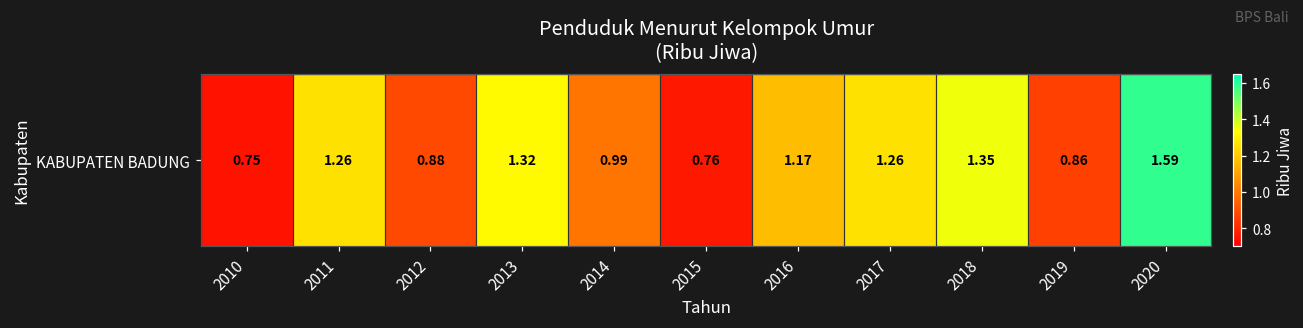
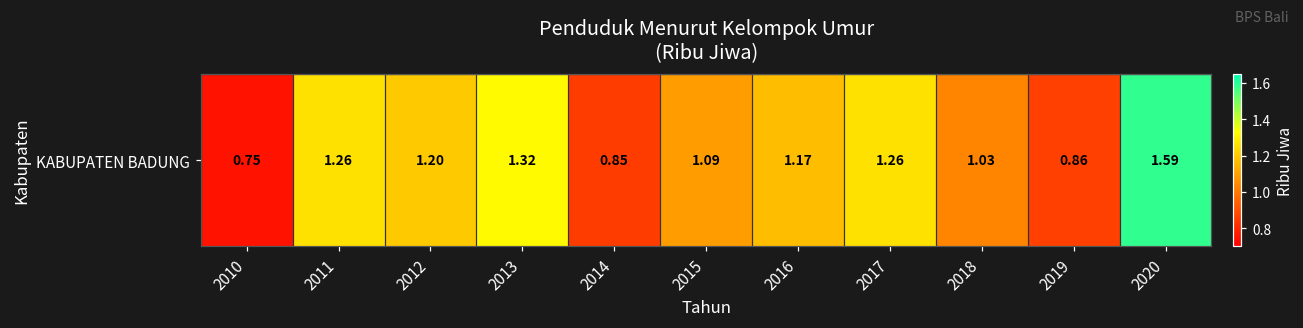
  {
    "KABUPATEN BADUNG": {
      "2010": 0.75,
      "2011": 1.26,
-     "2012": 0.88,
+     "2012": 1.20,
      "2013": 1.32,
-     "2014": 0.99,
-     "2015": 0.76,
+     "2014": 0.85,
+     "2015": 1.09,
      "2016": 1.17,
      "2017": 1.26,
-     "2018": 1.35,
+     "2018": 1.03,
      "2019": 0.86,
      "2020": 1.59
    }
  }
